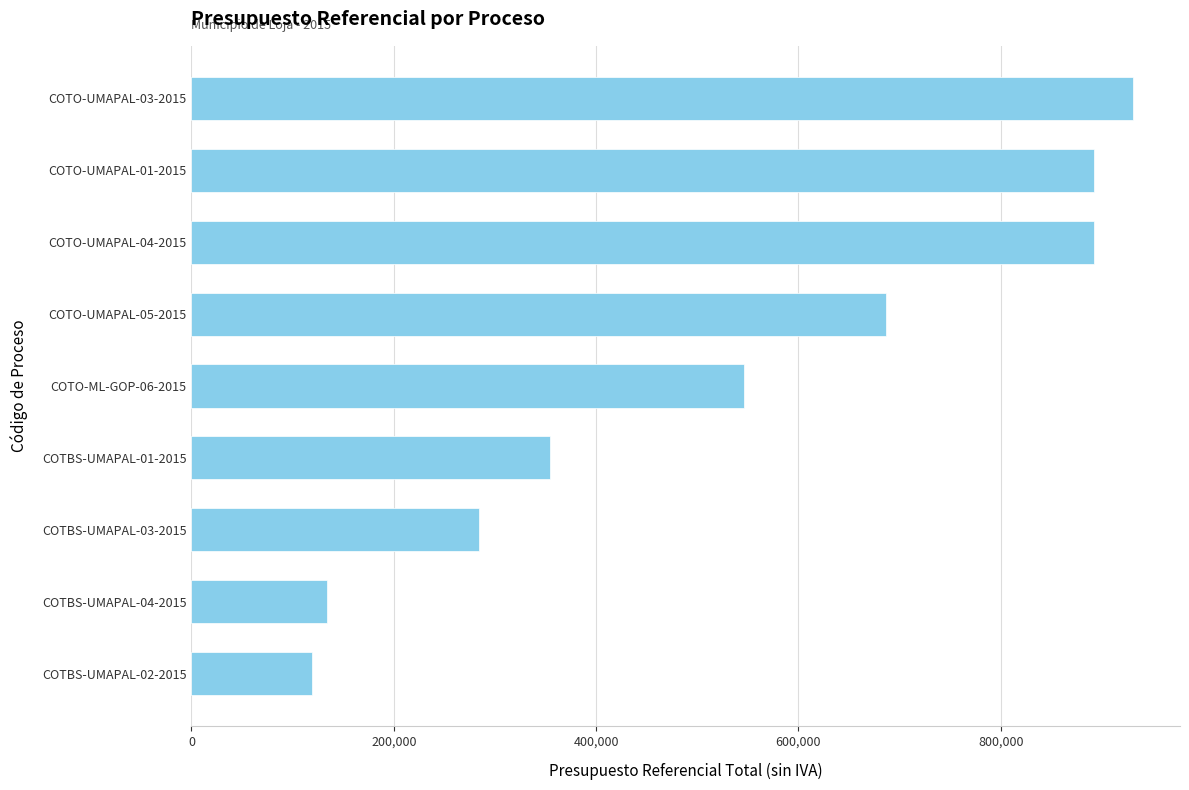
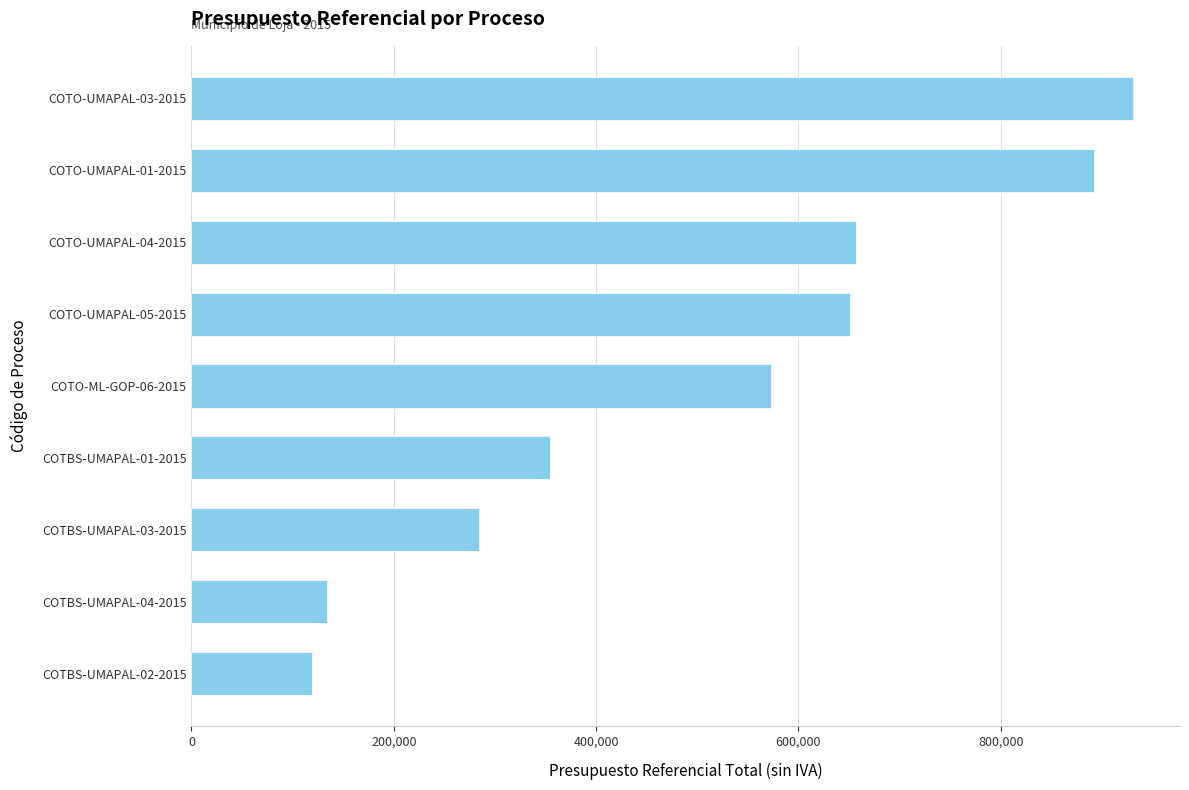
  {
    "COTO-UMAPAL-03-2015": "931,000",
    "COTO-UMAPAL-01-2015": "892,000",
-   "COTO-UMAPAL-04-2015": "892,000",
-   "COTO-UMAPAL-05-2015": "687,000",
-   "COTO-ML-GOP-06-2015": "546,000",
+   "COTO-UMAPAL-04-2015": "657,000",
+   "COTO-UMAPAL-05-2015": "651,000",
+   "COTO-ML-GOP-06-2015": "573,000",
    "COTBS-UMAPAL-01-2015": "354,000",
    "COTBS-UMAPAL-03-2015": "284,000",
    "COTBS-UMAPAL-04-2015": "134,000",
    "COTBS-UMAPAL-02-2015": "119,000"
  }
